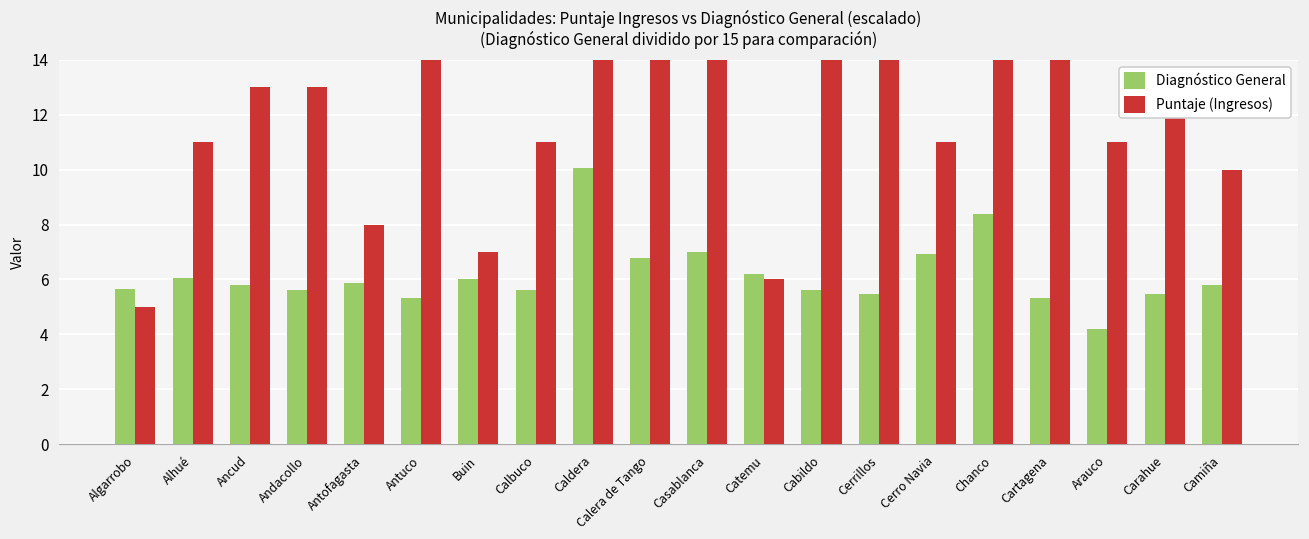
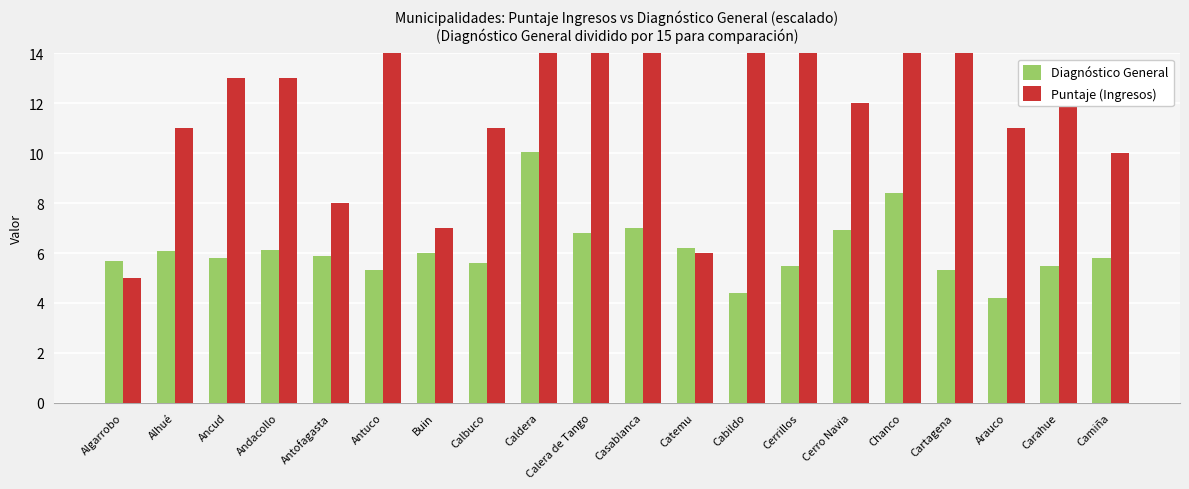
  {
    "Diagnóstico General": {
      "Algarrobo": 5.7,
      "Alhué": 6.1,
      "Ancud": 5.8,
-     "Andacollo": 5.6,
+     "Andacollo": 6.1,
      "Antofagasta": 5.9,
      "Antuco": 5.3,
      "Buin": 6.0,
      "Calbuco": 5.6,
      "Caldera": 10.1,
      "Calera de Tango": 6.8,
      "Casablanca": 7.0,
      "Catemu": 6.2,
-     "Cabildo": 5.6,
+     "Cabildo": 4.4,
      "Cerrillos": 5.5,
      "Cerro Navia": 6.9,
      "Chanco": 8.4,
      "Cartagena": 5.3,
      "Arauco": 4.2,
      "Carahue": 5.5,
      "Camiña": 5.8
    },
    "Puntaje (Ingresos)": {
      "Algarrobo": 5,
      "Alhué": 11,
      "Ancud": 13,
      "Andacollo": 13,
      "Antofagasta": 8,
      "Buin": 7,
      "Calbuco": 11,
      "Catemu": 6,
-     "Cerro Navia": 11,
+     "Cerro Navia": 12,
      "Chanco": 14,
      "Arauco": 11,
      "Camiña": 10
    }
  }
